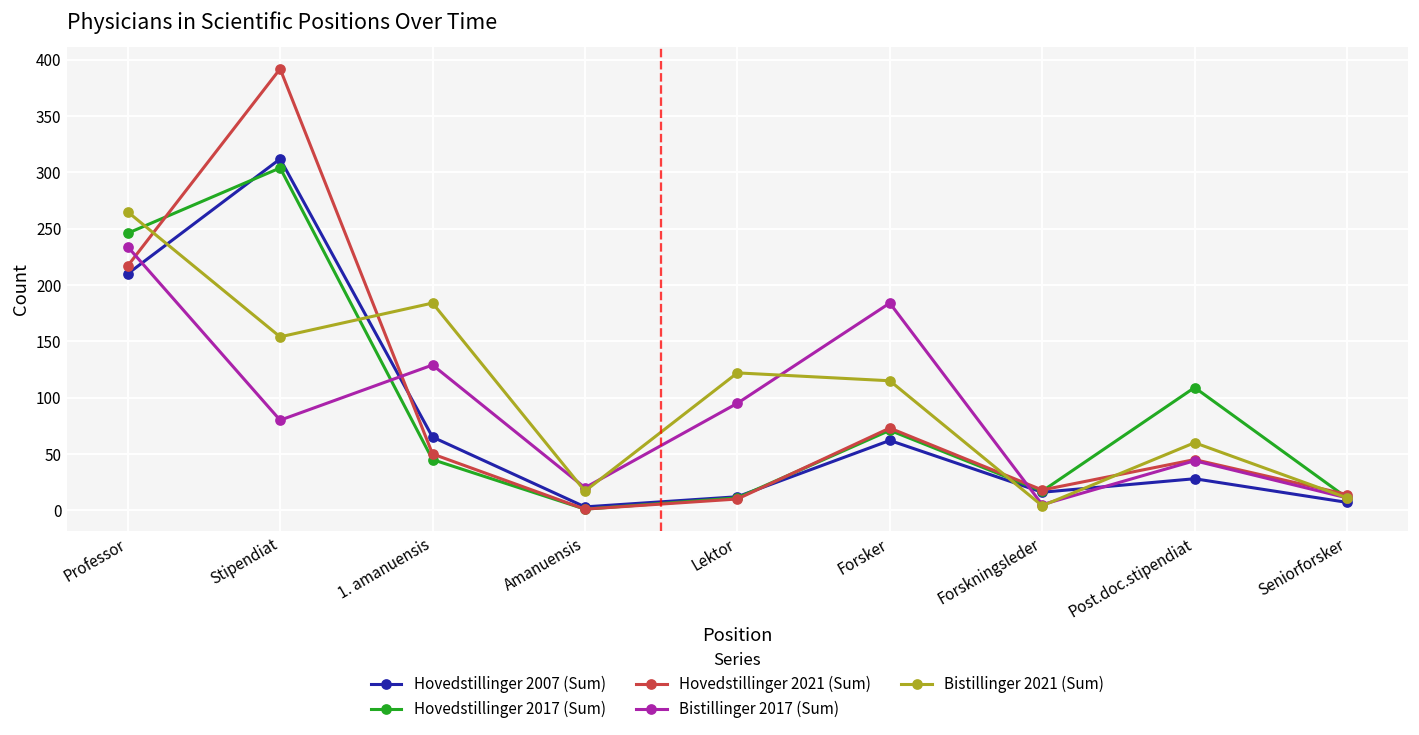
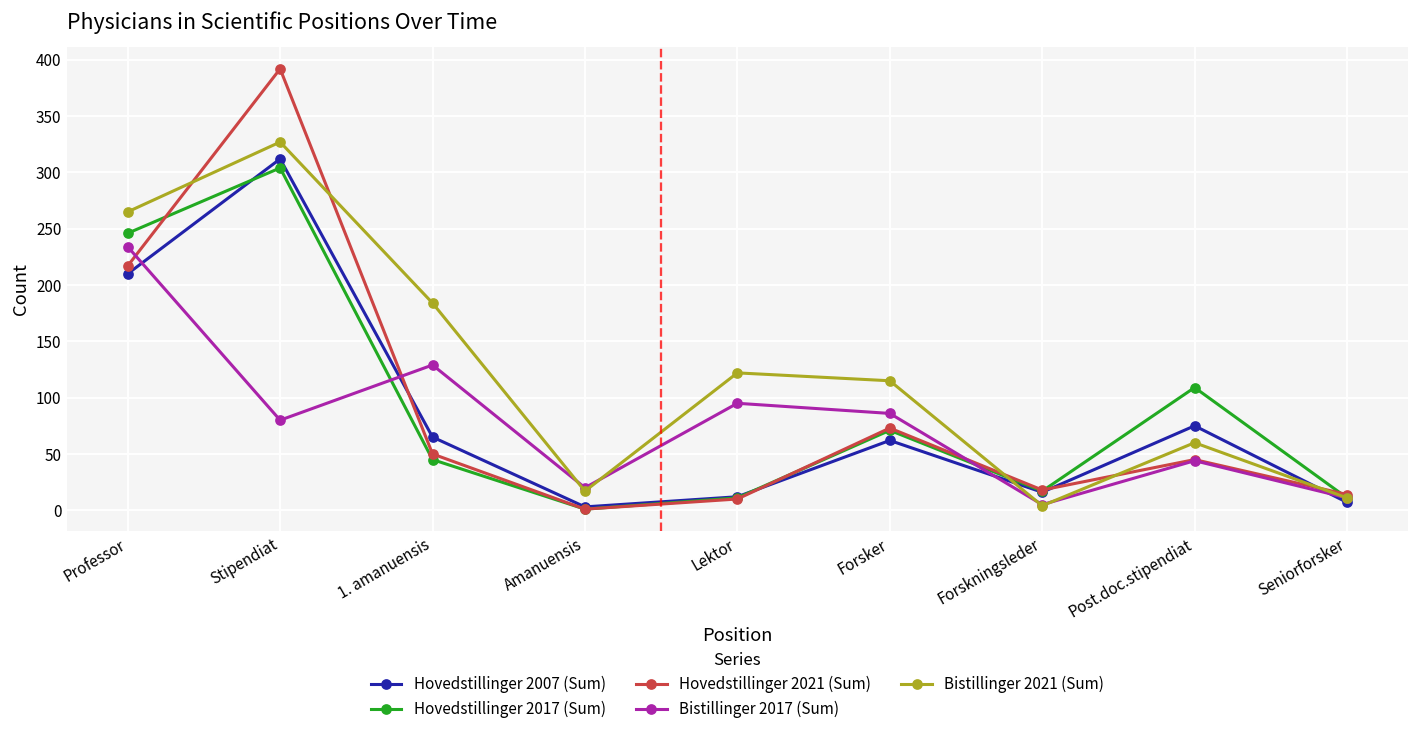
  {
    "Hovedstillinger 2007 (Sum)": {
      "Professor": 210,
      "Stipendiat": 312,
      "1. amanuensis": 65,
      "Forsker": 62,
-     "Post.doc.stipendiat": 28,
+     "Post.doc.stipendiat": 75,
      "Seniorforsker": 7
    },
    "Hovedstillinger 2017 (Sum)": {
      "Professor": 246,
      "Stipendiat": 304,
      "1. amanuensis": 45,
      "Post.doc.stipendiat": 109
    },
    "Hovedstillinger 2021 (Sum)": {
      "Professor": 217,
      "Stipendiat": 392,
      "1. amanuensis": 50,
      "Seniorforsker": 14
    },
    "Bistillinger 2017 (Sum)": {
      "Professor": 234,
      "Stipendiat": 80,
      "1. amanuensis": 129,
      "Amanuensis": 20,
      "Lektor": 95,
-     "Forsker": 184
+     "Forsker": 86
    },
    "Bistillinger 2021 (Sum)": {
      "Professor": 265,
-     "Stipendiat": 154,
+     "Stipendiat": 327,
      "1. amanuensis": 184,
      "Amanuensis": 17,
      "Lektor": 122,
      "Forsker": 115,
      "Post.doc.stipendiat": 60
    }
  }
